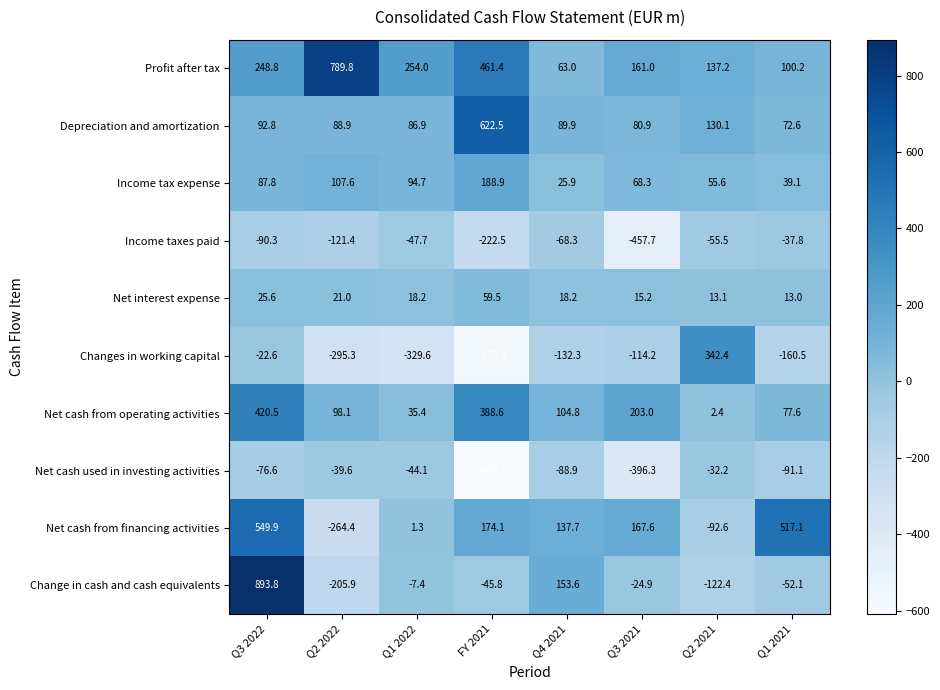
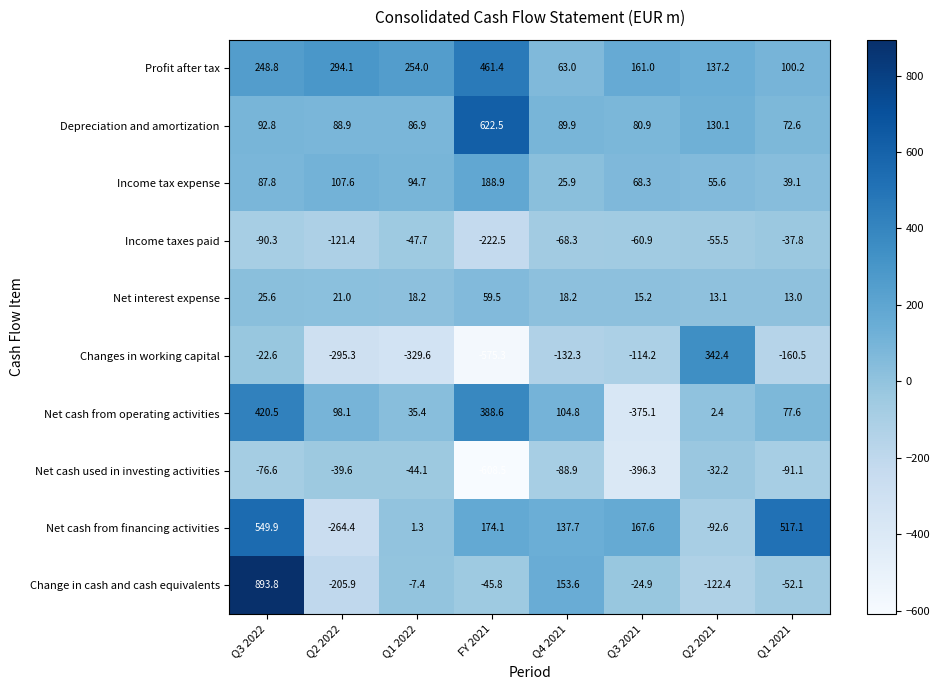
  {
    "Profit after tax": {
      "Q3 2022": 248.8,
-     "Q2 2022": 789.8,
+     "Q2 2022": 294.1,
      "Q1 2022": 254.0,
      "FY 2021": 461.4,
      "Q4 2021": 63.0,
      "Q3 2021": 161.0,
      "Q2 2021": 137.2,
      "Q1 2021": 100.2
    },
    "Depreciation and amortization": {
      "Q3 2022": 92.8,
      "Q2 2022": 88.9,
      "Q1 2022": 86.9,
      "FY 2021": 622.5,
      "Q4 2021": 89.9,
      "Q3 2021": 80.9,
      "Q2 2021": 130.1,
      "Q1 2021": 72.6
    },
    "Income tax expense": {
      "Q3 2022": 87.8,
      "Q2 2022": 107.6,
      "Q1 2022": 94.7,
      "FY 2021": 188.9,
      "Q4 2021": 25.9,
      "Q3 2021": 68.3,
      "Q2 2021": 55.6,
      "Q1 2021": 39.1
    },
    "Income taxes paid": {
      "Q3 2022": -90.3,
      "Q2 2022": -121.4,
      "Q1 2022": -47.7,
      "FY 2021": -222.5,
      "Q4 2021": -68.3,
-     "Q3 2021": -457.7,
+     "Q3 2021": -60.9,
      "Q2 2021": -55.5,
      "Q1 2021": -37.8
    },
    "Net interest expense": {
      "Q3 2022": 25.6,
      "Q2 2022": 21.0,
      "Q1 2022": 18.2,
      "FY 2021": 59.5,
      "Q4 2021": 18.2,
      "Q3 2021": 15.2,
      "Q2 2021": 13.1,
      "Q1 2021": 13.0
    },
    "Changes in working capital": {
      "Q3 2022": -22.6,
      "Q2 2022": -295.3,
      "Q1 2022": -329.6,
      "Q4 2021": -132.3,
      "Q3 2021": -114.2,
      "Q2 2021": 342.4,
      "Q1 2021": -160.5
    },
    "Net cash from operating activities": {
      "Q3 2022": 420.5,
      "Q2 2022": 98.1,
      "Q1 2022": 35.4,
      "FY 2021": 388.6,
      "Q4 2021": 104.8,
-     "Q3 2021": 203.0,
+     "Q3 2021": -375.1,
      "Q2 2021": 2.4,
      "Q1 2021": 77.6
    },
    "Net cash used in investing activities": {
      "Q3 2022": -76.6,
      "Q2 2022": -39.6,
      "Q1 2022": -44.1,
      "Q4 2021": -88.9,
      "Q3 2021": -396.3,
      "Q2 2021": -32.2,
      "Q1 2021": -91.1
    },
    "Net cash from financing activities": {
      "Q3 2022": 549.9,
      "Q2 2022": -264.4,
      "Q1 2022": 1.3,
      "FY 2021": 174.1,
      "Q4 2021": 137.7,
      "Q3 2021": 167.6,
      "Q2 2021": -92.6,
      "Q1 2021": 517.1
    },
    "Change in cash and cash equivalents": {
      "Q3 2022": 893.8,
      "Q2 2022": -205.9,
      "Q1 2022": -7.4,
      "FY 2021": -45.8,
      "Q4 2021": 153.6,
      "Q3 2021": -24.9,
      "Q2 2021": -122.4,
      "Q1 2021": -52.1
    }
  }
